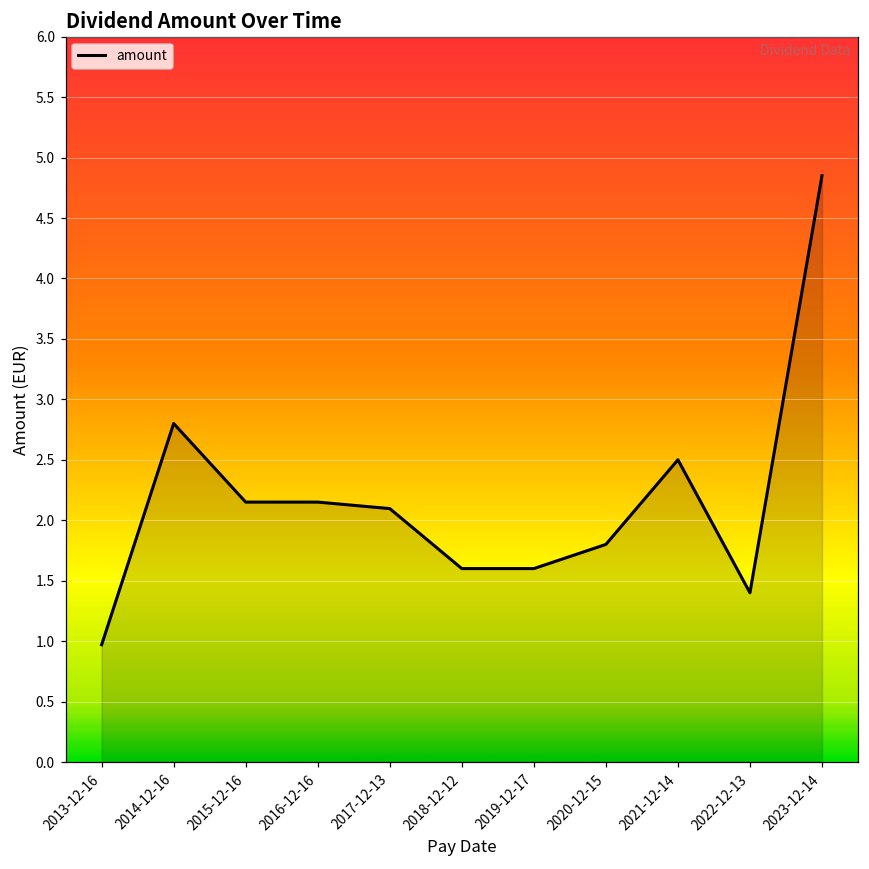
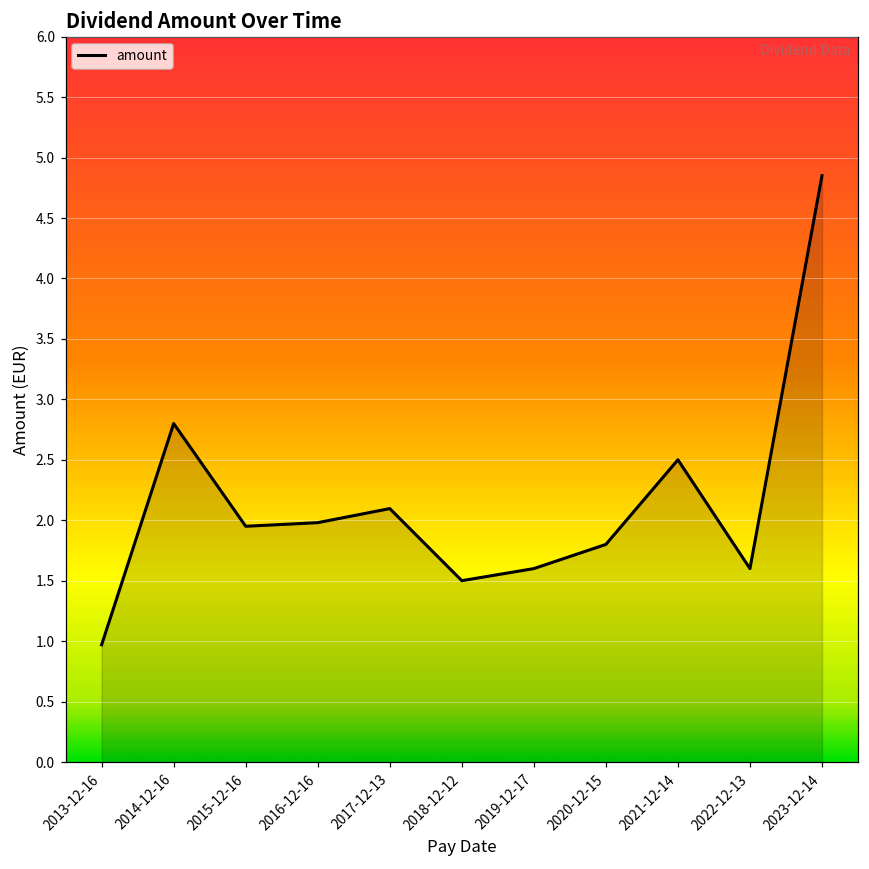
  {
    "2013-12-16": 0.97,
    "2014-12-16": 2.80,
-   "2015-12-16": 2.15,
-   "2016-12-16": 2.15,
+   "2015-12-16": 1.95,
+   "2016-12-16": 1.98,
    "2017-12-13": 2.10,
-   "2018-12-12": 1.6,
+   "2018-12-12": 1.5,
    "2019-12-17": 1.60,
    "2020-12-15": 1.80,
    "2021-12-14": 2.50,
-   "2022-12-13": 1.4,
+   "2022-12-13": 1.6,
    "2023-12-14": 4.85
  }
